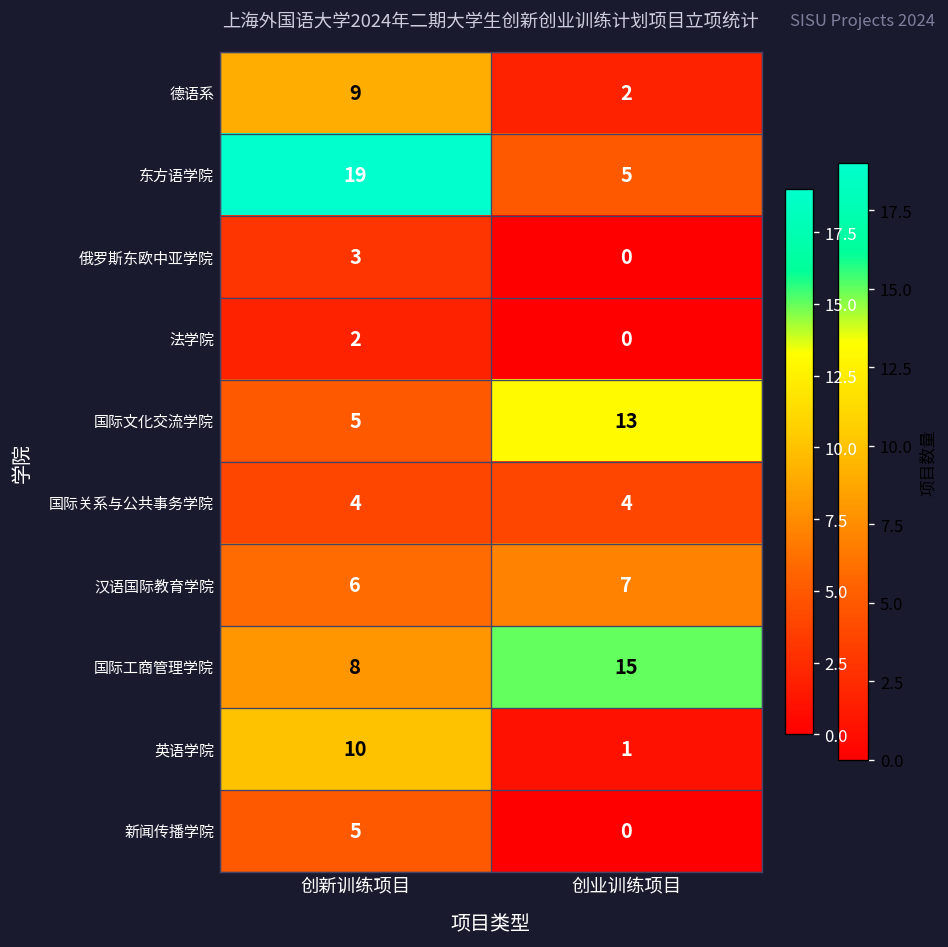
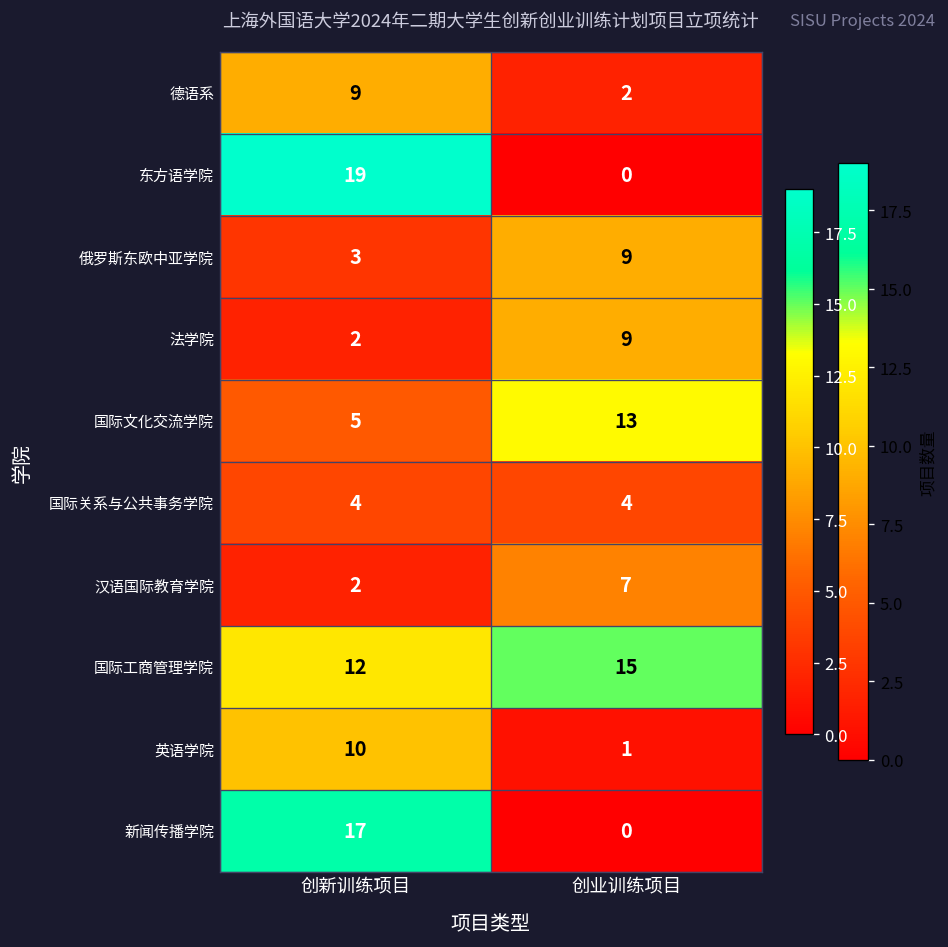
  {
    "德语系": {
      "创新训练项目": 9,
      "创业训练项目": 2
    },
    "东方语学院": {
      "创新训练项目": 19,
-     "创业训练项目": 5
+     "创业训练项目": 0
    },
    "俄罗斯东欧中亚学院": {
      "创新训练项目": 3,
-     "创业训练项目": 0
+     "创业训练项目": 9
    },
    "法学院": {
      "创新训练项目": 2,
-     "创业训练项目": 0
+     "创业训练项目": 9
    },
    "国际文化交流学院": {
      "创新训练项目": 5,
      "创业训练项目": 13
    },
    "国际关系与公共事务学院": {
      "创新训练项目": 4,
      "创业训练项目": 4
    },
    "汉语国际教育学院": {
-     "创新训练项目": 6,
+     "创新训练项目": 2,
      "创业训练项目": 7
    },
    "国际工商管理学院": {
-     "创新训练项目": 8,
+     "创新训练项目": 12,
      "创业训练项目": 15
    },
    "英语学院": {
      "创新训练项目": 10,
      "创业训练项目": 1
    },
    "新闻传播学院": {
-     "创新训练项目": 5,
+     "创新训练项目": 17,
      "创业训练项目": 0
    }
  }
